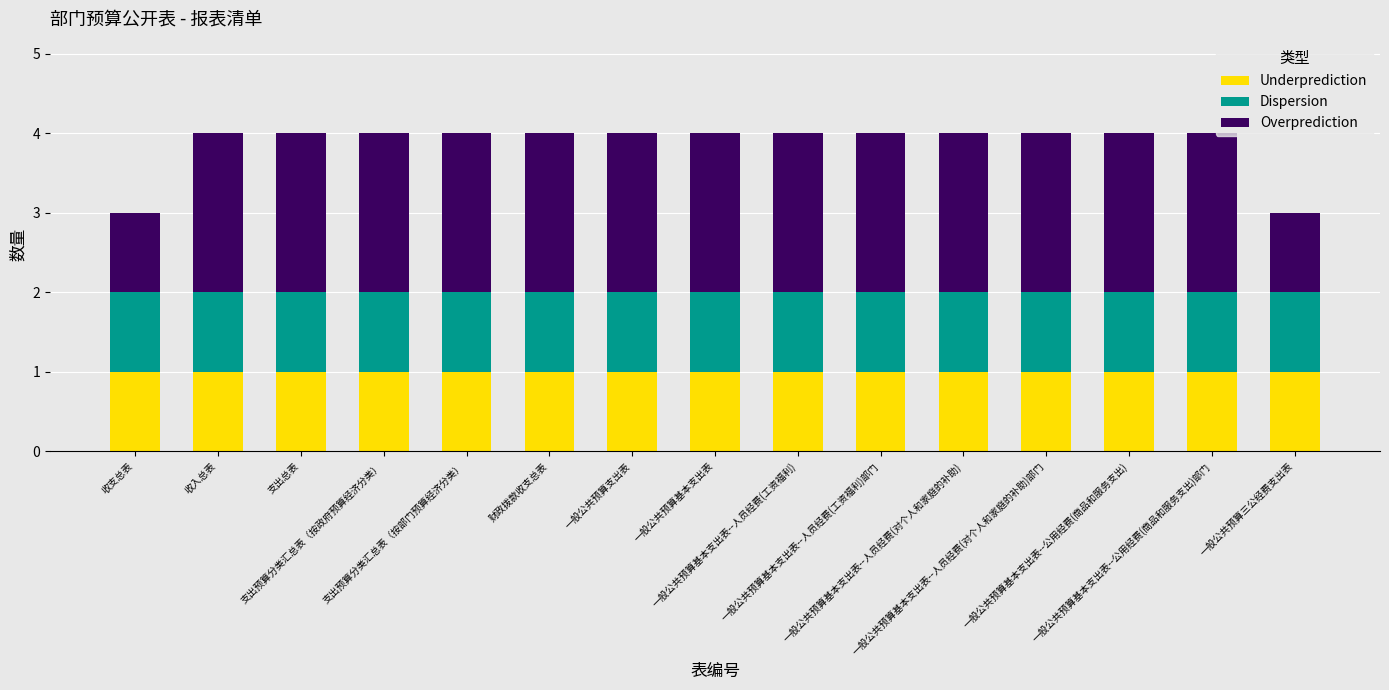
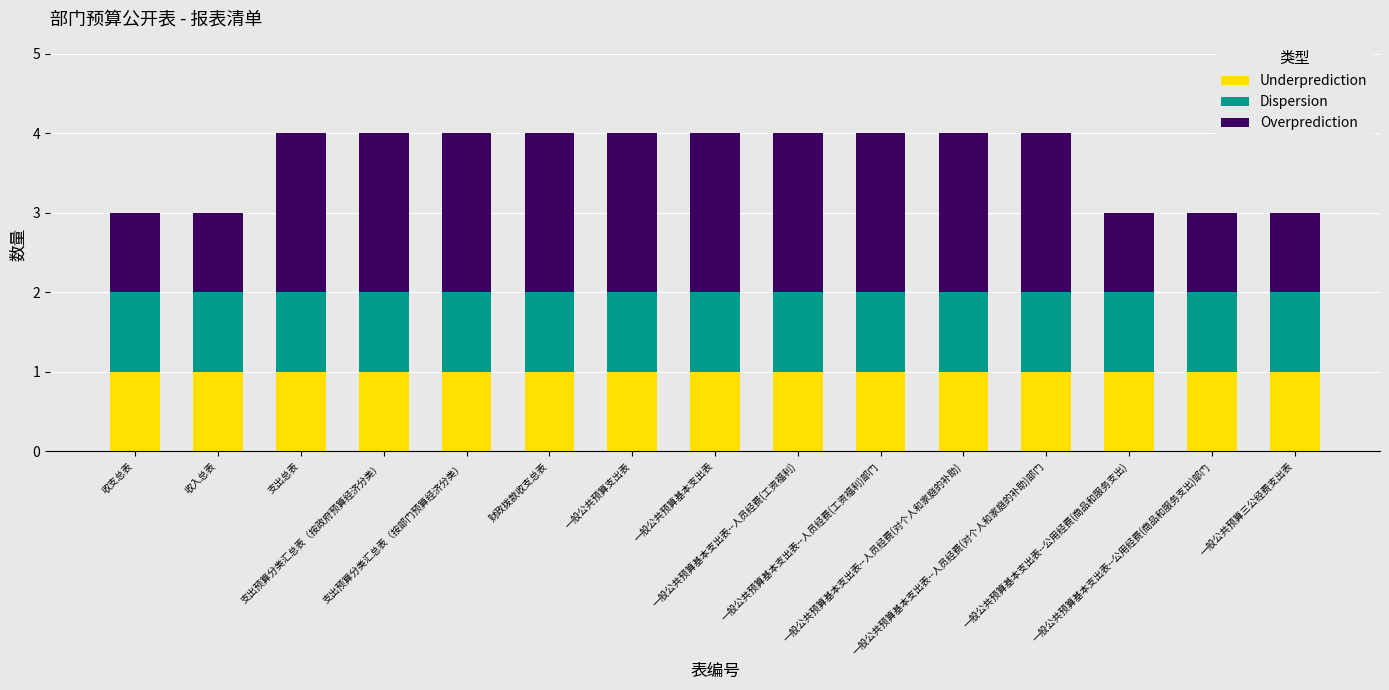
  {
    "Underprediction": {
      "收支总表": 1,
      "收入总表": 1,
      "支出总表": 1,
      "支出预算分类汇总表（按政府预算经济分类）": 1,
      "支出预算分类汇总表（按部门预算经济分类）": 1,
      "财政拨款收支总表": 1,
      "一般公共预算支出表": 1,
      "一般公共预算基本支出表": 1,
      "一般公共预算基本支出表--人员经费(工资福利)": 1,
      "一般公共预算基本支出表--人员经费(工资福利)部门": 1,
      "一般公共预算基本支出表--人员经费(对个人和家庭的补助)": 1,
      "一般公共预算基本支出表--人员经费(对个人和家庭的补助)部门": 1,
      "一般公共预算基本支出表--公用经费(商品和服务支出)": 1,
      "一般公共预算基本支出表--公用经费(商品和服务支出)部门": 1,
      "一般公共预算三公经费支出表": 1
    },
    "Overprediction": {
      "收支总表": 1,
-     "收入总表": 2,
+     "收入总表": 1,
      "支出总表": 2,
      "支出预算分类汇总表（按政府预算经济分类）": 2,
      "支出预算分类汇总表（按部门预算经济分类）": 2,
      "财政拨款收支总表": 2,
      "一般公共预算支出表": 2,
      "一般公共预算基本支出表": 2,
      "一般公共预算基本支出表--人员经费(工资福利)": 2,
      "一般公共预算基本支出表--人员经费(工资福利)部门": 2,
      "一般公共预算基本支出表--人员经费(对个人和家庭的补助)": 2,
      "一般公共预算基本支出表--人员经费(对个人和家庭的补助)部门": 2,
-     "一般公共预算基本支出表--公用经费(商品和服务支出)": 2,
-     "一般公共预算基本支出表--公用经费(商品和服务支出)部门": 2,
+     "一般公共预算基本支出表--公用经费(商品和服务支出)": 1,
+     "一般公共预算基本支出表--公用经费(商品和服务支出)部门": 1,
      "一般公共预算三公经费支出表": 1
    }
  }
